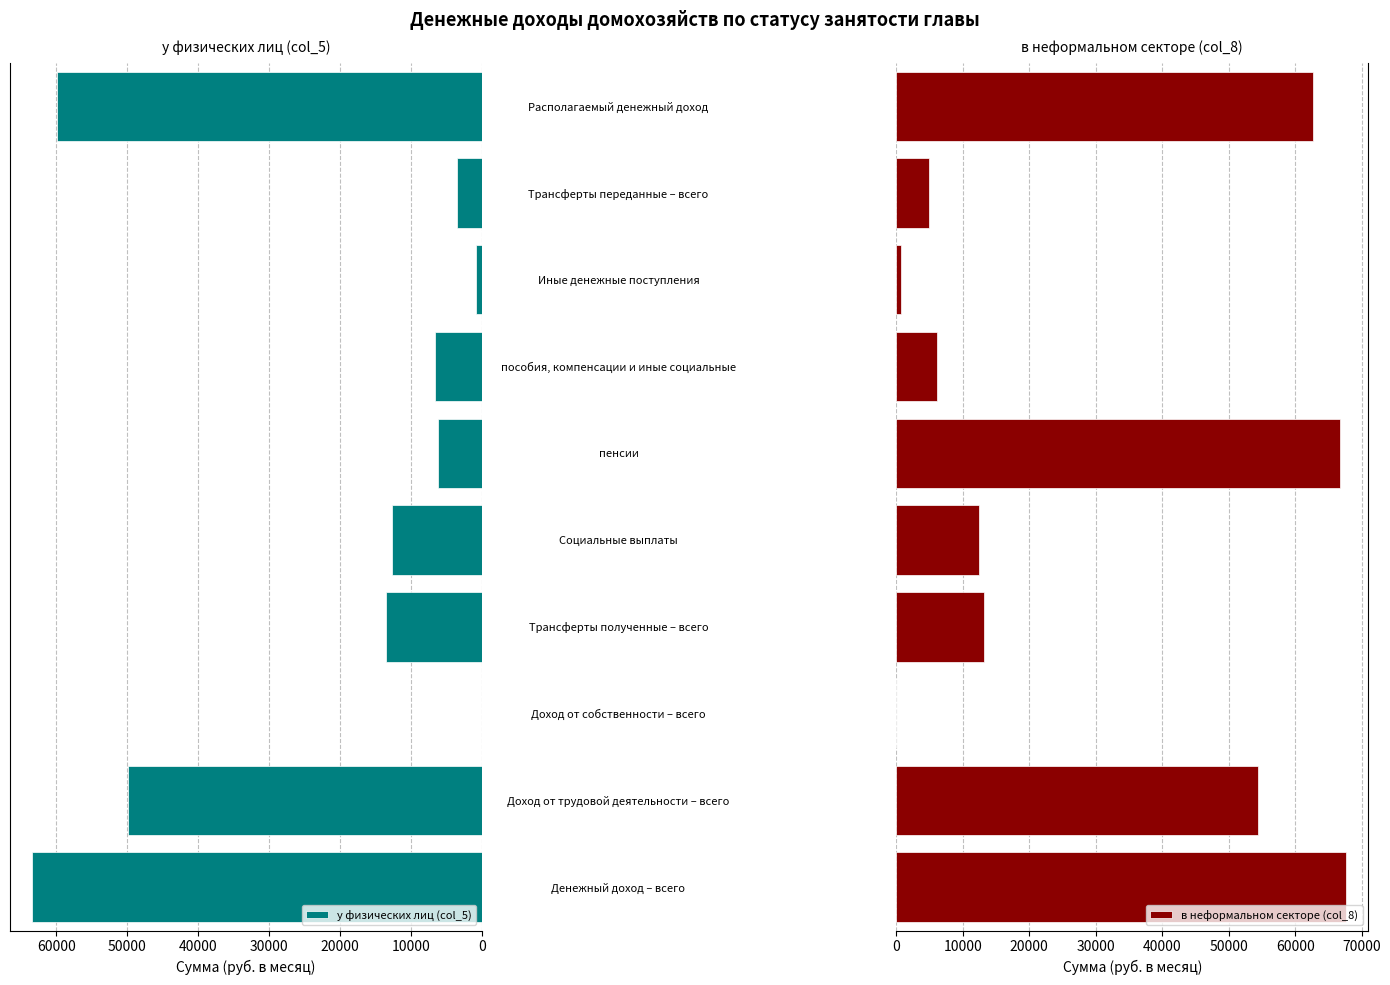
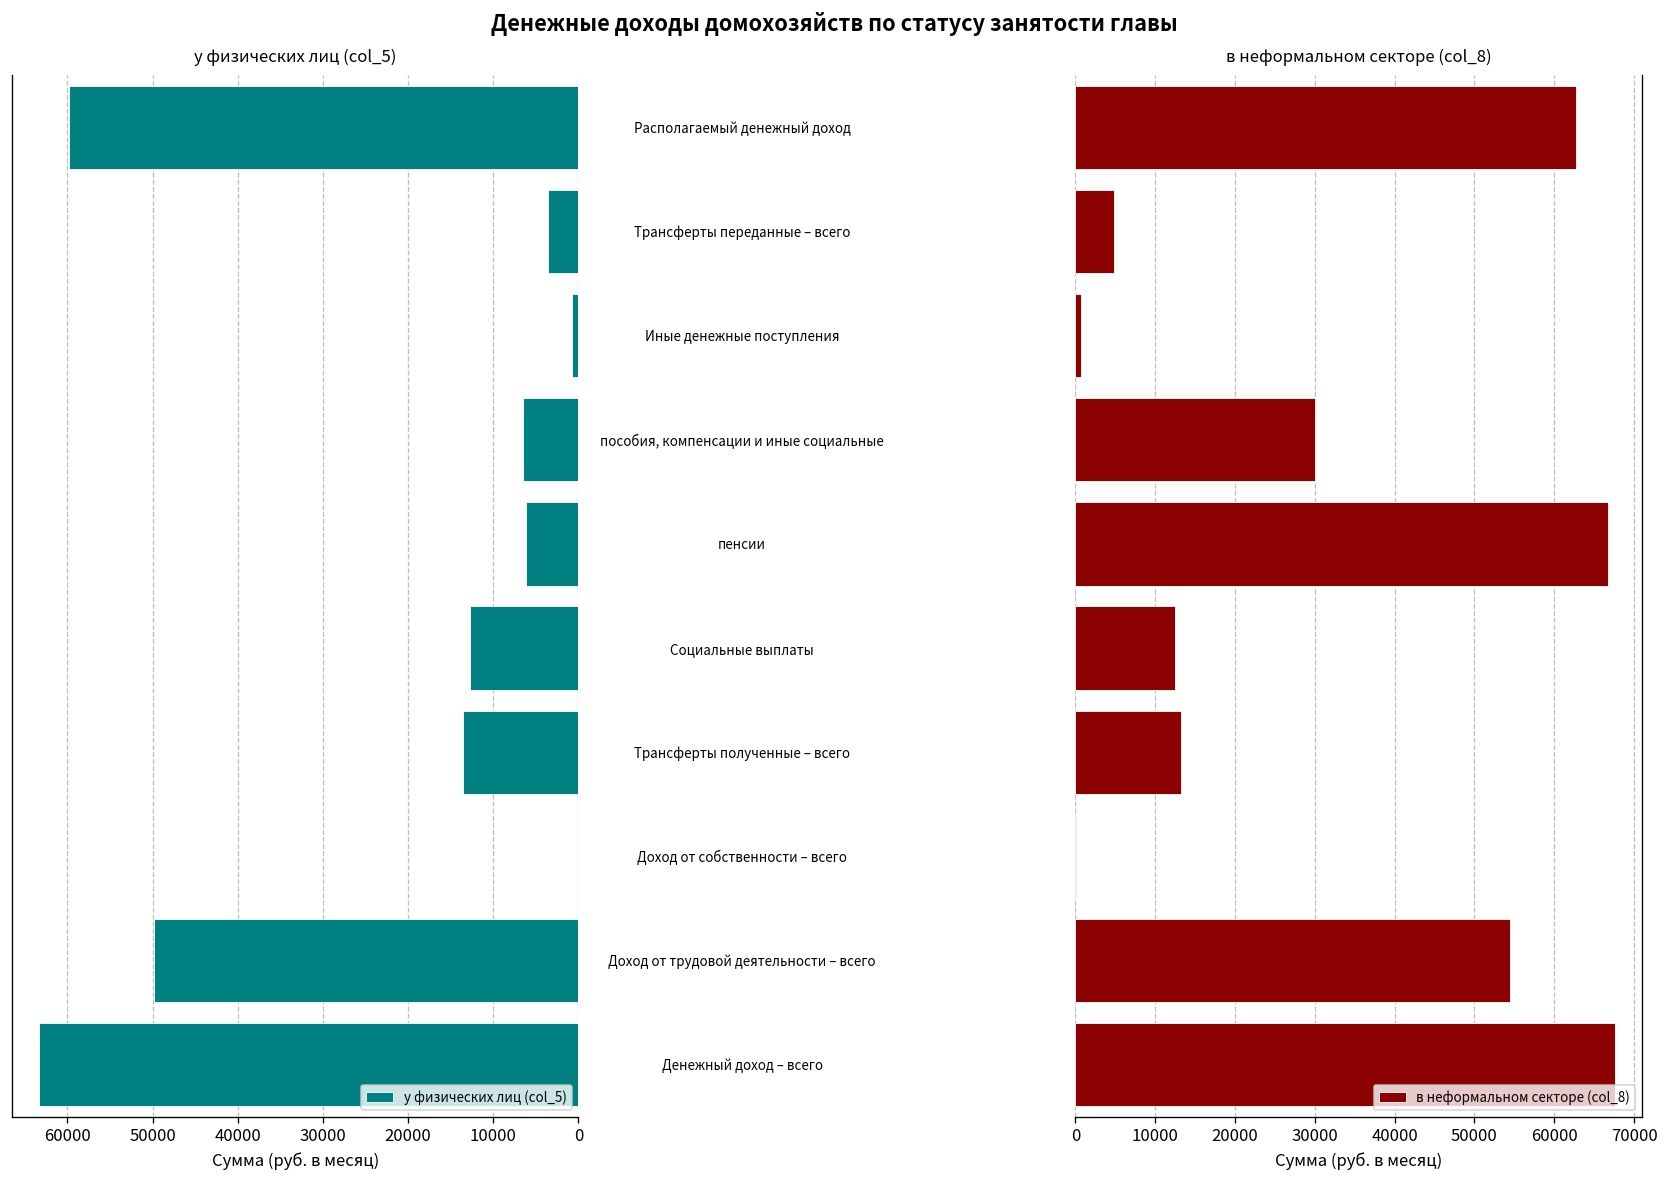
  {
    "в неформальном секторе (col_8)": {
      "Располагаемый денежный доход": 63000,
      "Трансферты переданные – всего": 5000,
      "Иные денежные поступления": 1000,
-     "пособия, компенсации и иные социальные": 6000,
+     "пособия, компенсации и иные социальные": 30000,
      "пенсии": 67000,
      "Социальные выплаты": 12000,
      "Трансферты полученные – всего": 13000,
      "Доход от трудовой деятельности – всего": 54000,
      "Денежный доход – всего": 68000
    }
  }
